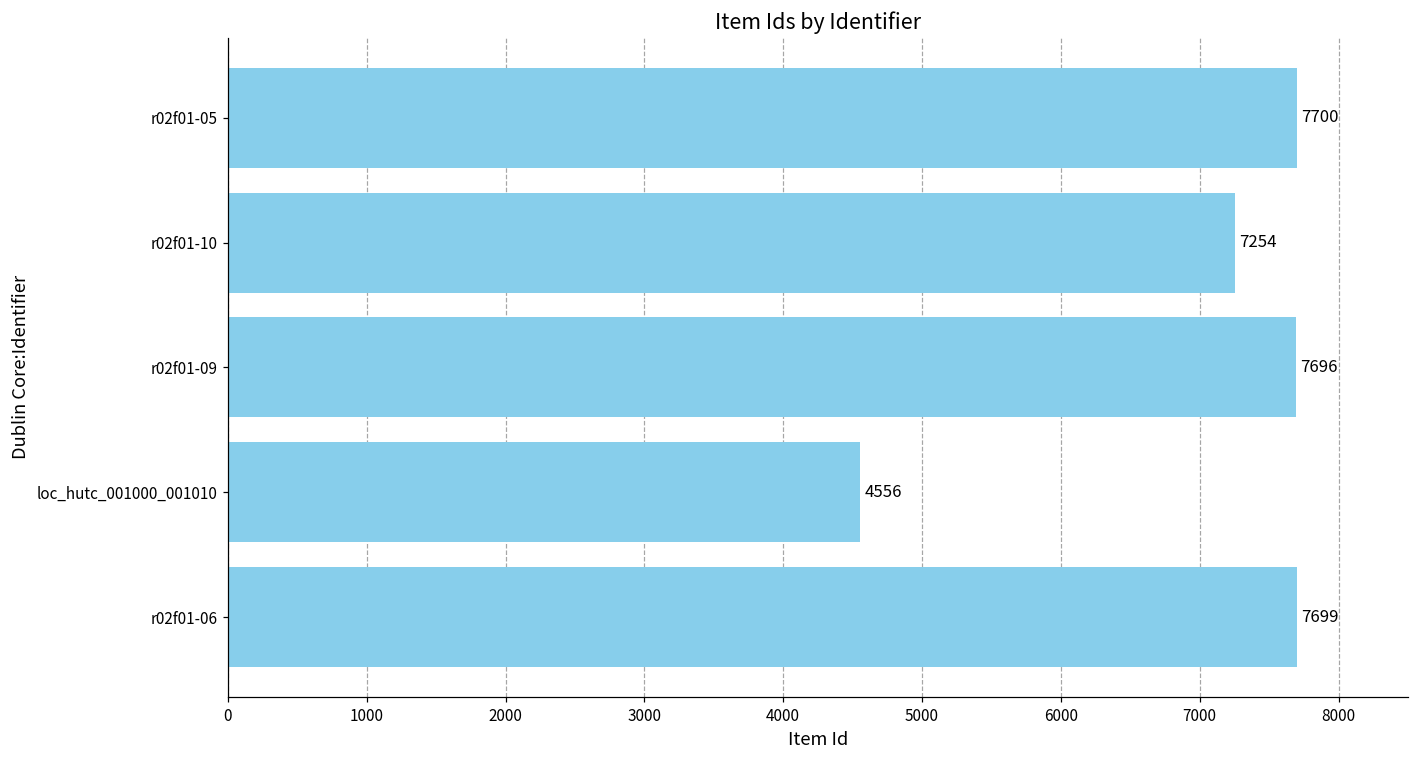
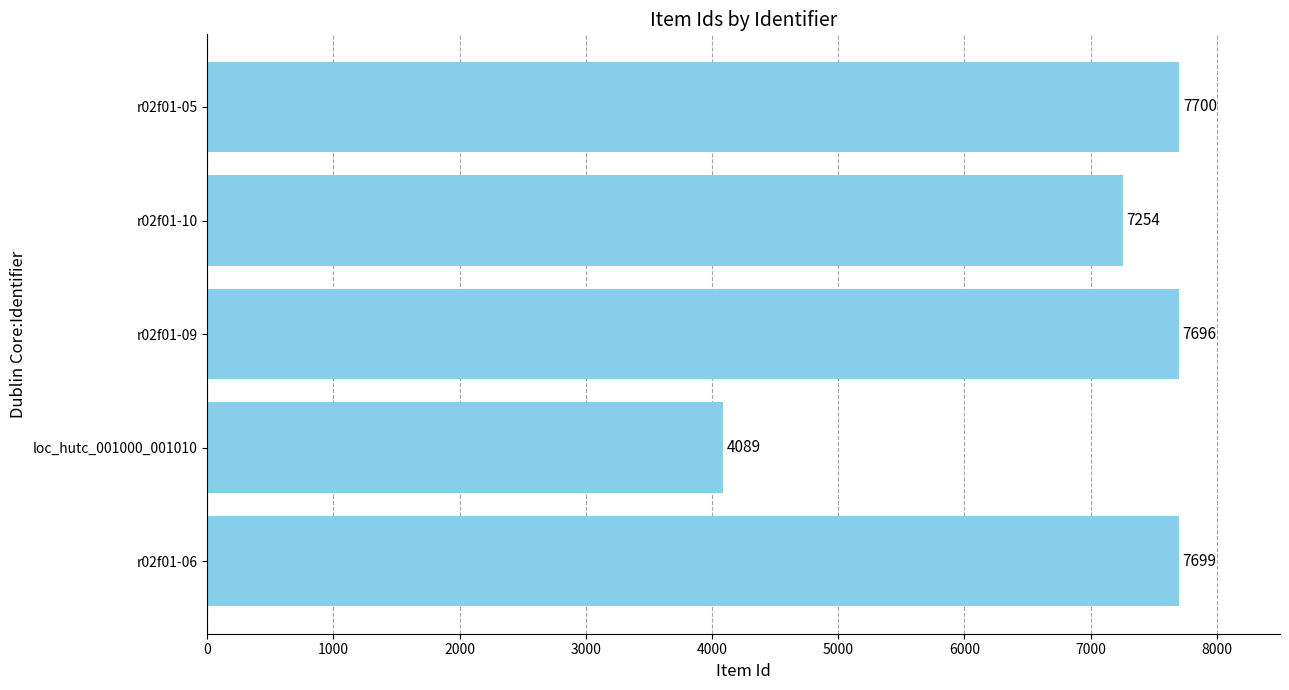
  {
    "r02f01-05": 7700,
    "r02f01-10": 7254,
    "r02f01-09": 7696,
-   "loc_hutc_001000_001010": 4556,
+   "loc_hutc_001000_001010": 4089,
    "r02f01-06": 7699
  }
